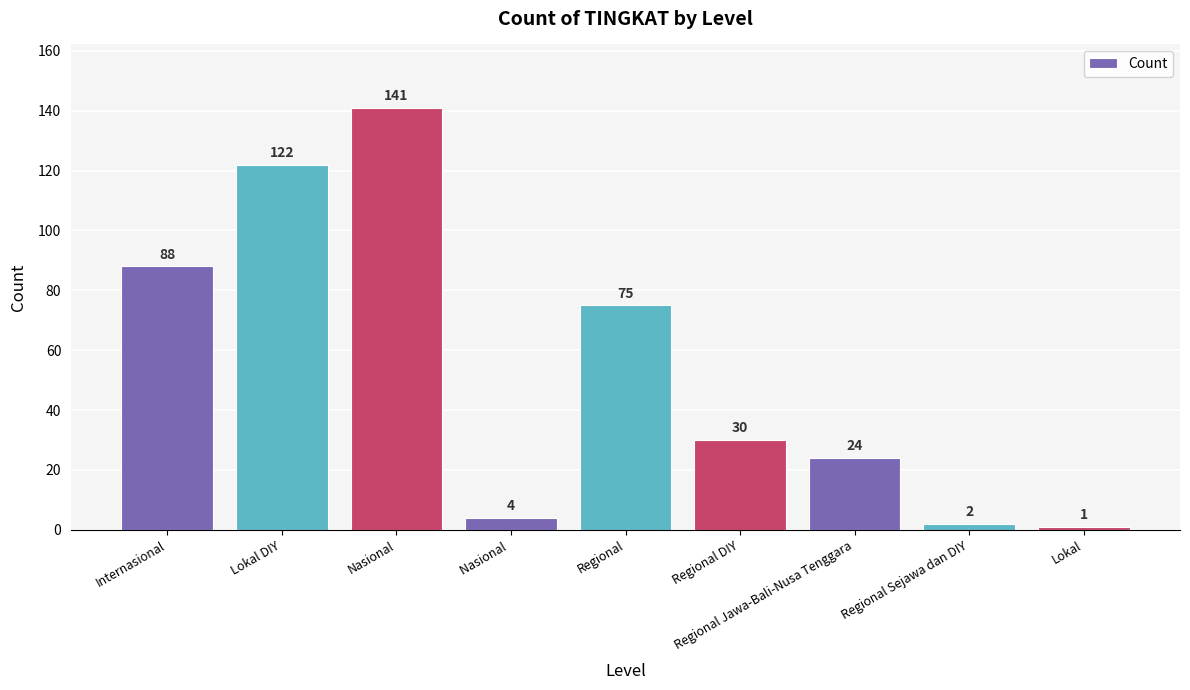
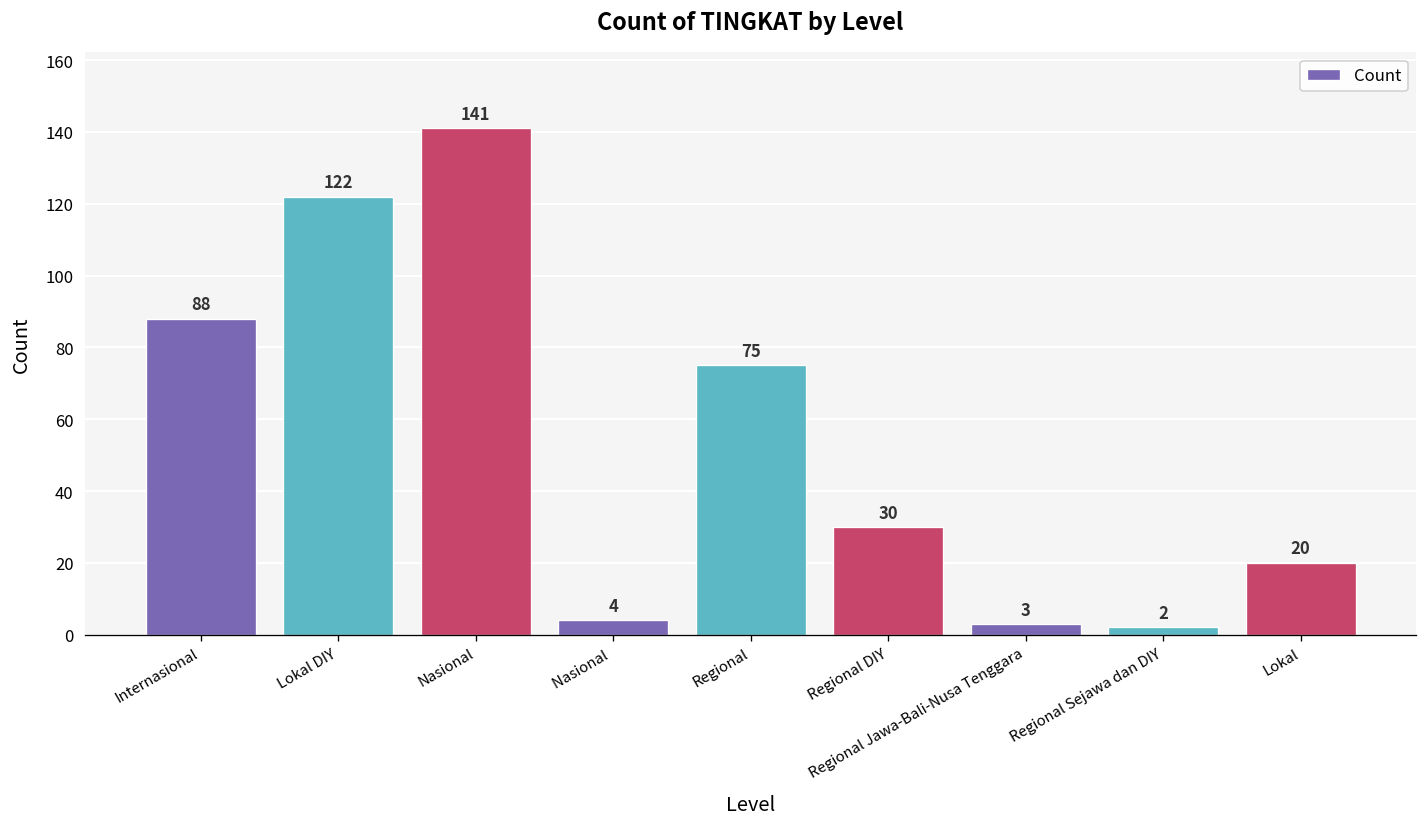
  {
    "Internasional": 88,
    "Lokal DIY": 122,
    "Regional": 75,
    "Regional DIY": 30,
-   "Regional Jawa-Bali-Nusa Tenggara": 24,
+   "Regional Jawa-Bali-Nusa Tenggara": 3,
    "Regional Sejawa dan DIY": 2,
-   "Lokal": 1
+   "Lokal": 20
  }
